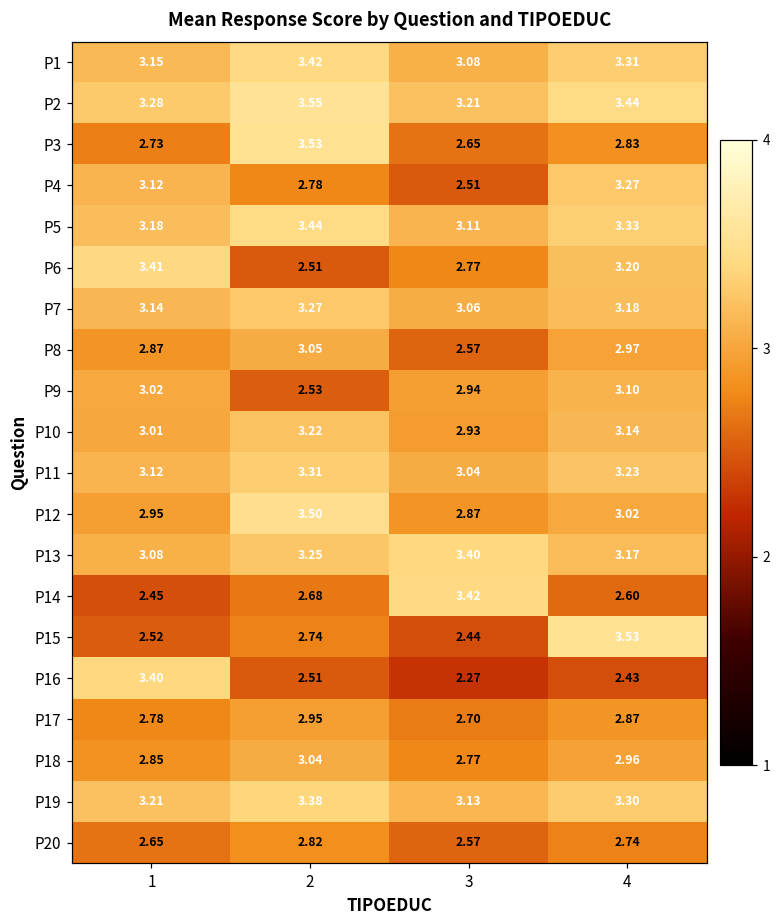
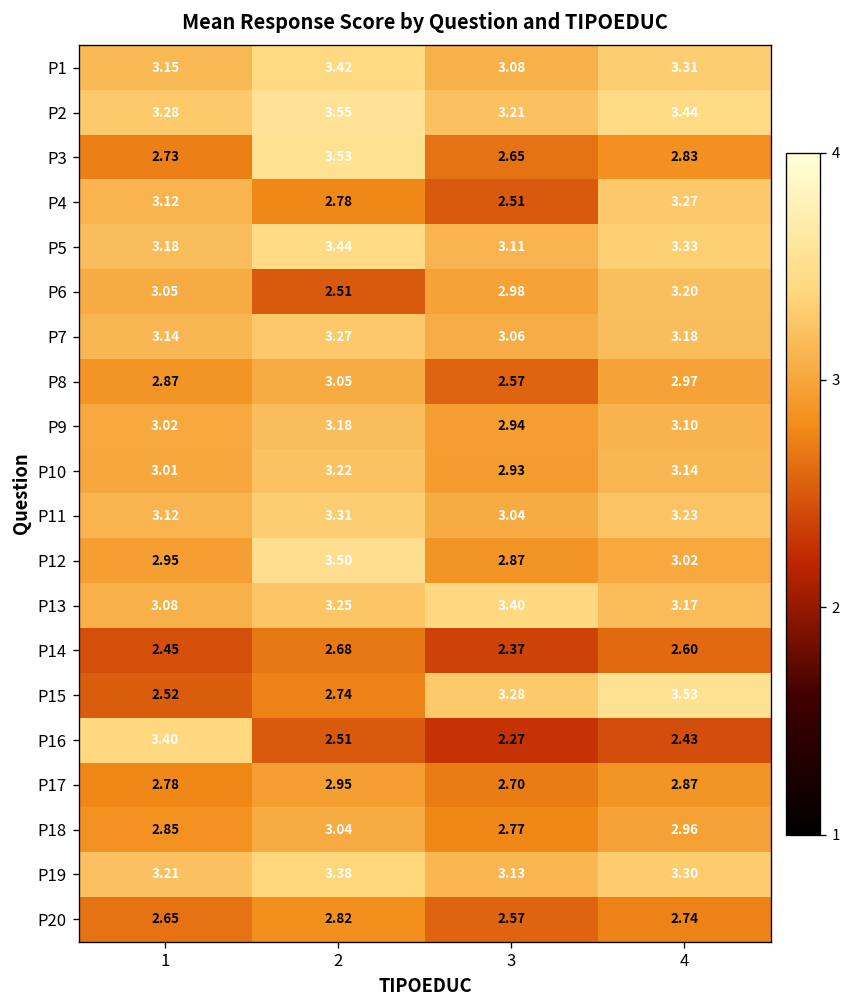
  {
    "P1": {
      "1": 3.15,
      "2": 3.42,
      "3": 3.08,
      "4": 3.31
    },
    "P2": {
      "1": 3.28,
      "2": 3.55,
      "3": 3.21,
      "4": 3.44
    },
    "P3": {
      "1": 2.73,
      "2": 3.53,
      "3": 2.65,
      "4": 2.83
    },
    "P4": {
      "1": 3.12,
      "2": 2.78,
      "3": 2.51,
      "4": 3.27
    },
    "P5": {
      "1": 3.18,
      "2": 3.44,
      "3": 3.11,
      "4": 3.33
    },
    "P6": {
-     "1": 3.41,
+     "1": 3.05,
      "2": 2.51,
-     "3": 2.77,
+     "3": 2.98,
      "4": 3.20
    },
    "P7": {
      "1": 3.14,
      "2": 3.27,
      "3": 3.06,
      "4": 3.18
    },
    "P8": {
      "1": 2.87,
      "2": 3.05,
      "3": 2.57,
      "4": 2.97
    },
    "P9": {
      "1": 3.02,
-     "2": 2.53,
+     "2": 3.18,
      "3": 2.94,
      "4": 3.10
    },
    "P10": {
      "1": 3.01,
      "2": 3.22,
      "3": 2.93,
      "4": 3.14
    },
    "P11": {
      "1": 3.12,
      "2": 3.31,
      "3": 3.04,
      "4": 3.23
    },
    "P12": {
      "1": 2.95,
      "2": 3.50,
      "3": 2.87,
      "4": 3.02
    },
    "P13": {
      "1": 3.08,
      "2": 3.25,
      "3": 3.40,
      "4": 3.17
    },
    "P14": {
      "1": 2.45,
      "2": 2.68,
-     "3": 3.42,
+     "3": 2.37,
      "4": 2.60
    },
    "P15": {
      "1": 2.52,
      "2": 2.74,
-     "3": 2.44,
+     "3": 3.28,
      "4": 3.53
    },
    "P16": {
      "1": 3.40,
      "2": 2.51,
      "3": 2.27,
      "4": 2.43
    },
    "P17": {
      "1": 2.78,
      "2": 2.95,
      "3": 2.70,
      "4": 2.87
    },
    "P18": {
      "1": 2.85,
      "2": 3.04,
      "3": 2.77,
      "4": 2.96
    },
    "P19": {
      "1": 3.21,
      "2": 3.38,
      "3": 3.13,
      "4": 3.30
    },
    "P20": {
      "1": 2.65,
      "2": 2.82,
      "3": 2.57,
      "4": 2.74
    }
  }
